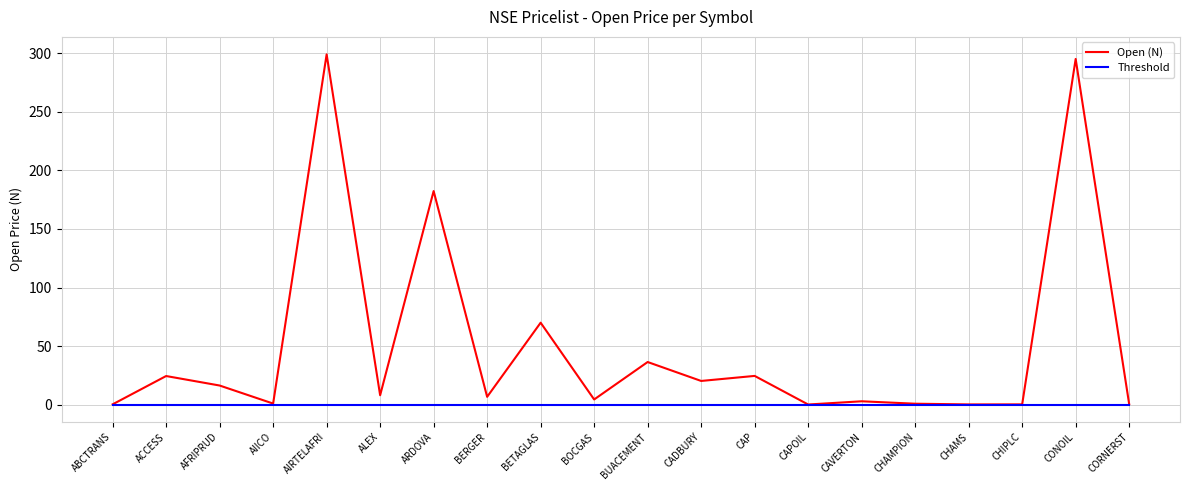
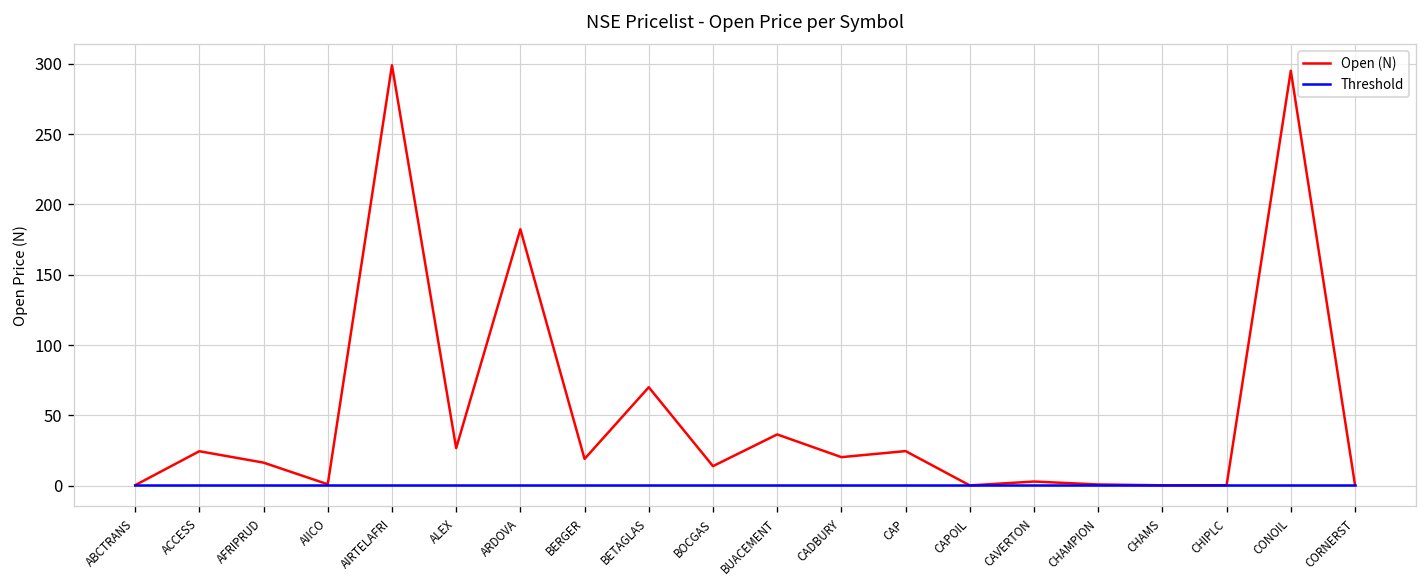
  {
    "Open (N)": {
      "ACCESS": 25,
      "AFRIPRUD": 16,
      "AIRTELAFRI": 299,
-     "ALEX": 8,
+     "ALEX": 27,
      "ARDOVA": 182,
-     "BERGER": 7,
+     "BERGER": 19,
      "BETAGLAS": 70,
-     "BOCGAS": 5,
+     "BOCGAS": 14,
      "BUACEMENT": 36,
      "CADBURY": 20,
      "CAP": 25,
      "CAVERTON": 3,
      "CONOIL": 295
    },
    "Threshold": {
      "ACCESS": 0,
      "AFRIPRUD": 0,
      "AIRTELAFRI": 0,
      "ALEX": 0,
      "ARDOVA": 0,
      "BERGER": 0,
      "BETAGLAS": 0,
      "BOCGAS": 0,
      "BUACEMENT": 0,
      "CADBURY": 0,
      "CAP": 0,
      "CAVERTON": 0,
      "CONOIL": 0
    }
  }
